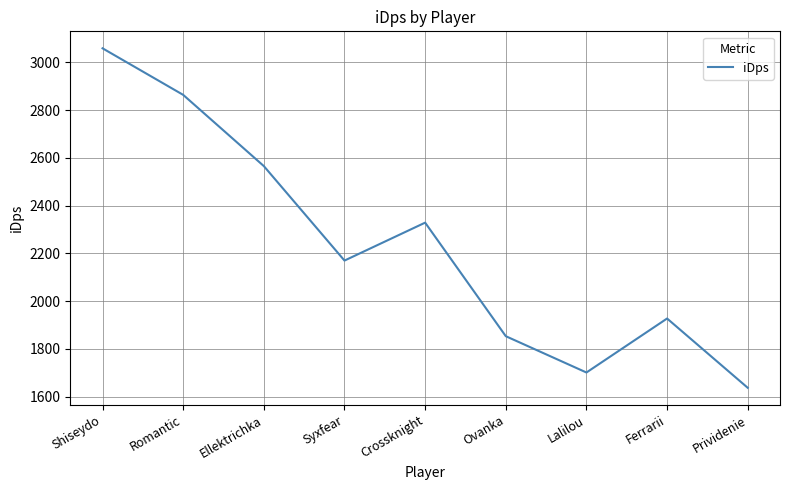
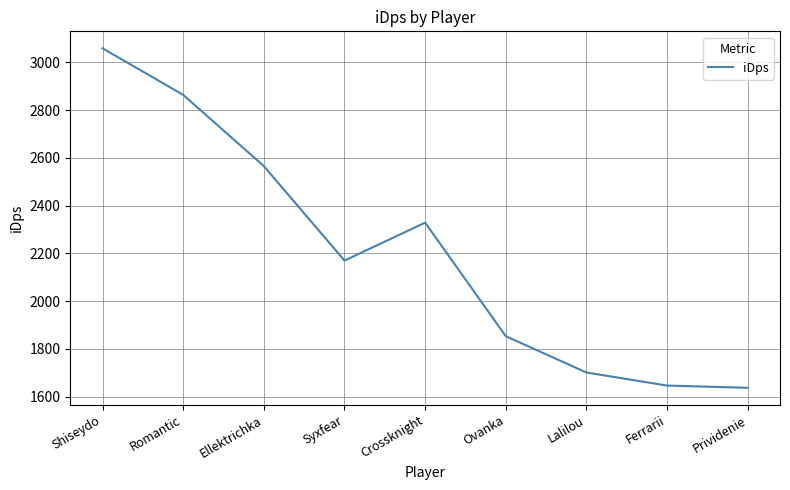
  {
    "Shiseydo": 3060,
    "Romantic": 2860,
    "Ellektrichka": 2570,
    "Syxfear": 2170,
    "Crossknight": 2330,
    "Ovanka": 1850,
    "Lalilou": 1700,
-   "Ferrarii": 1930,
+   "Ferrarii": 1650,
    "Prividenie": 1640
  }
